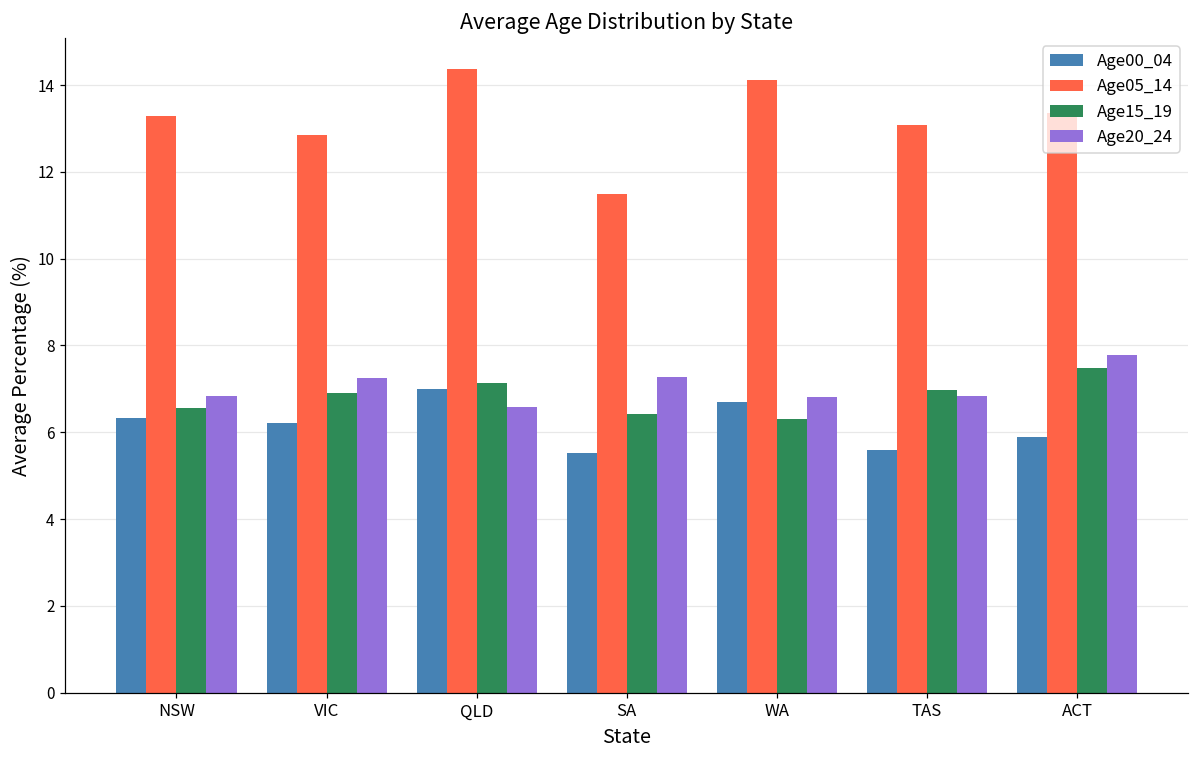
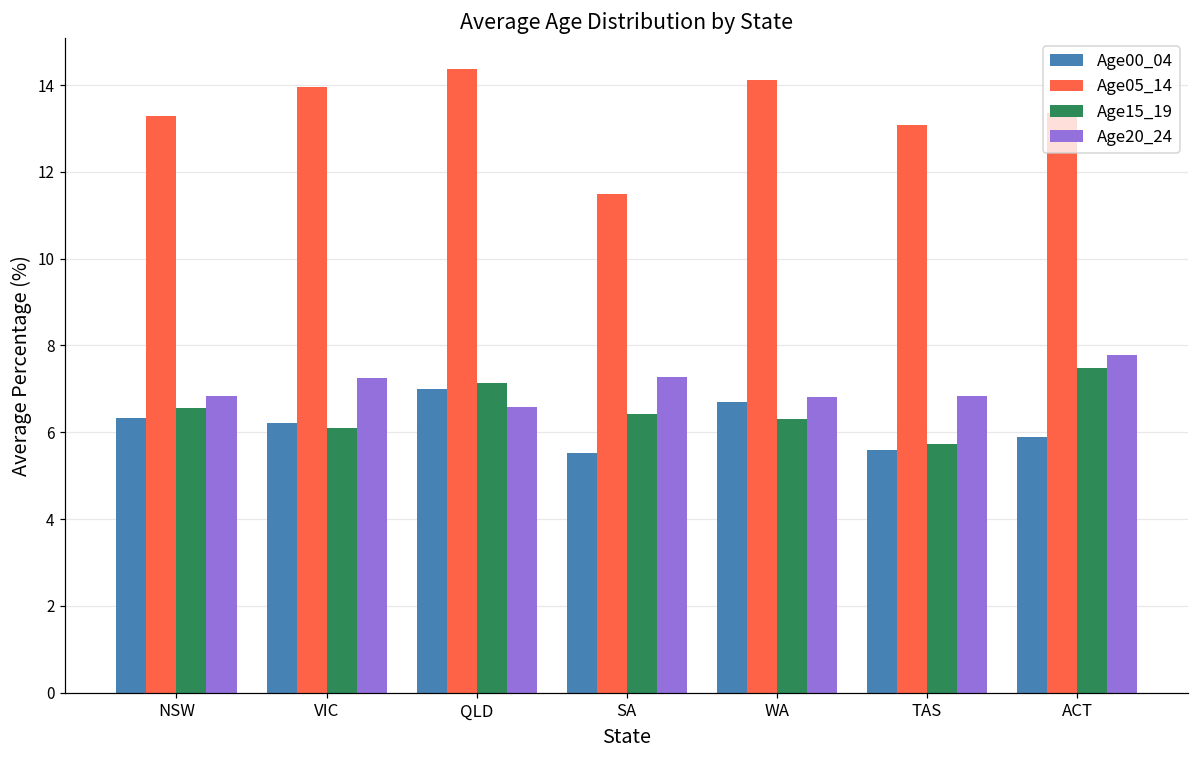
  {
    "Age00_04": {
      "NSW": 6.3,
      "VIC": 6.2,
      "QLD": 7.0,
      "SA": 5.5,
      "WA": 6.7,
      "TAS": 5.6,
      "ACT": 5.9
    },
    "Age05_14": {
      "NSW": 13.3,
-     "VIC": 12.8,
+     "VIC": 14.0,
      "QLD": 14.4,
      "SA": 11.5,
      "WA": 14.1,
      "TAS": 13.1
    },
    "Age15_19": {
      "NSW": 6.6,
-     "VIC": 6.9,
+     "VIC": 6.1,
      "QLD": 7.1,
      "SA": 6.4,
      "WA": 6.3,
-     "TAS": 7.0,
+     "TAS": 5.7,
      "ACT": 7.5
    },
    "Age20_24": {
      "NSW": 6.8,
      "VIC": 7.2,
      "QLD": 6.6,
      "SA": 7.3,
      "WA": 6.8,
      "TAS": 6.8,
      "ACT": 7.8
    }
  }
